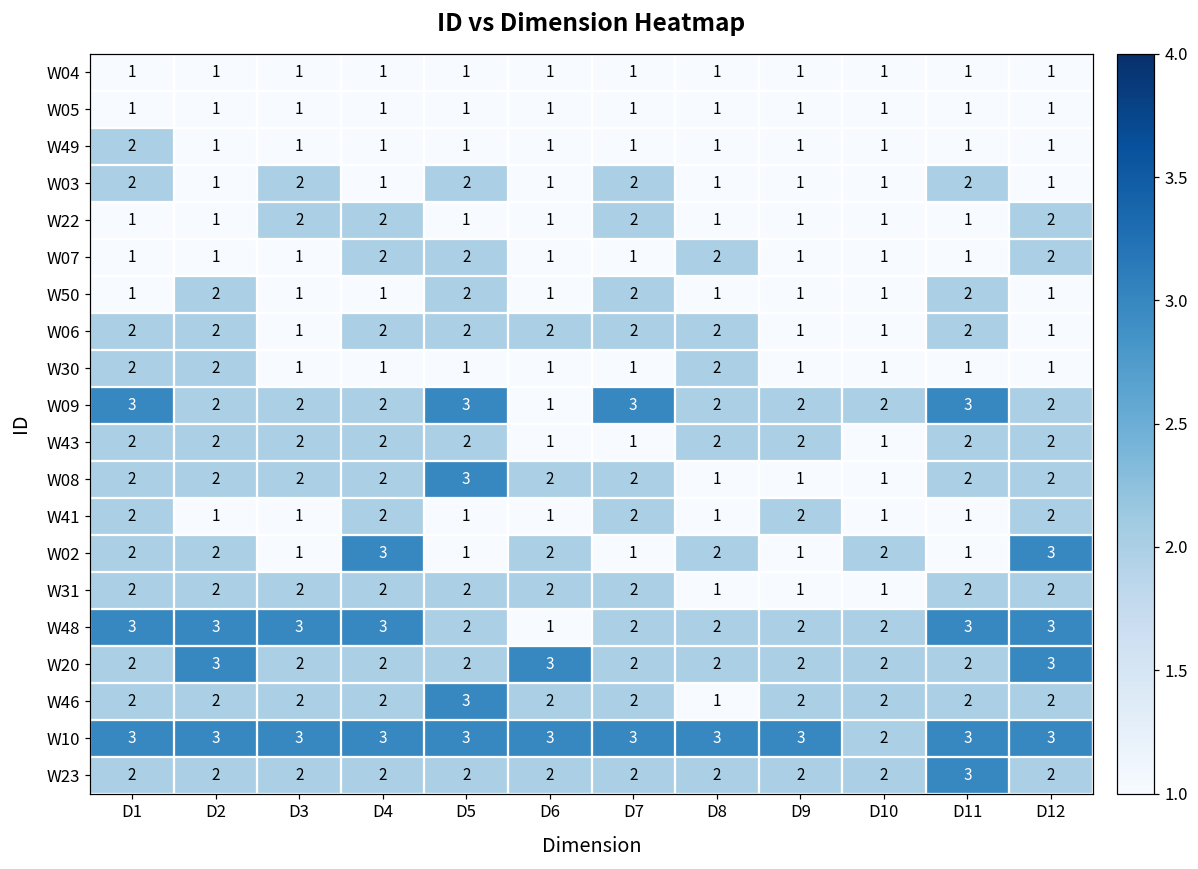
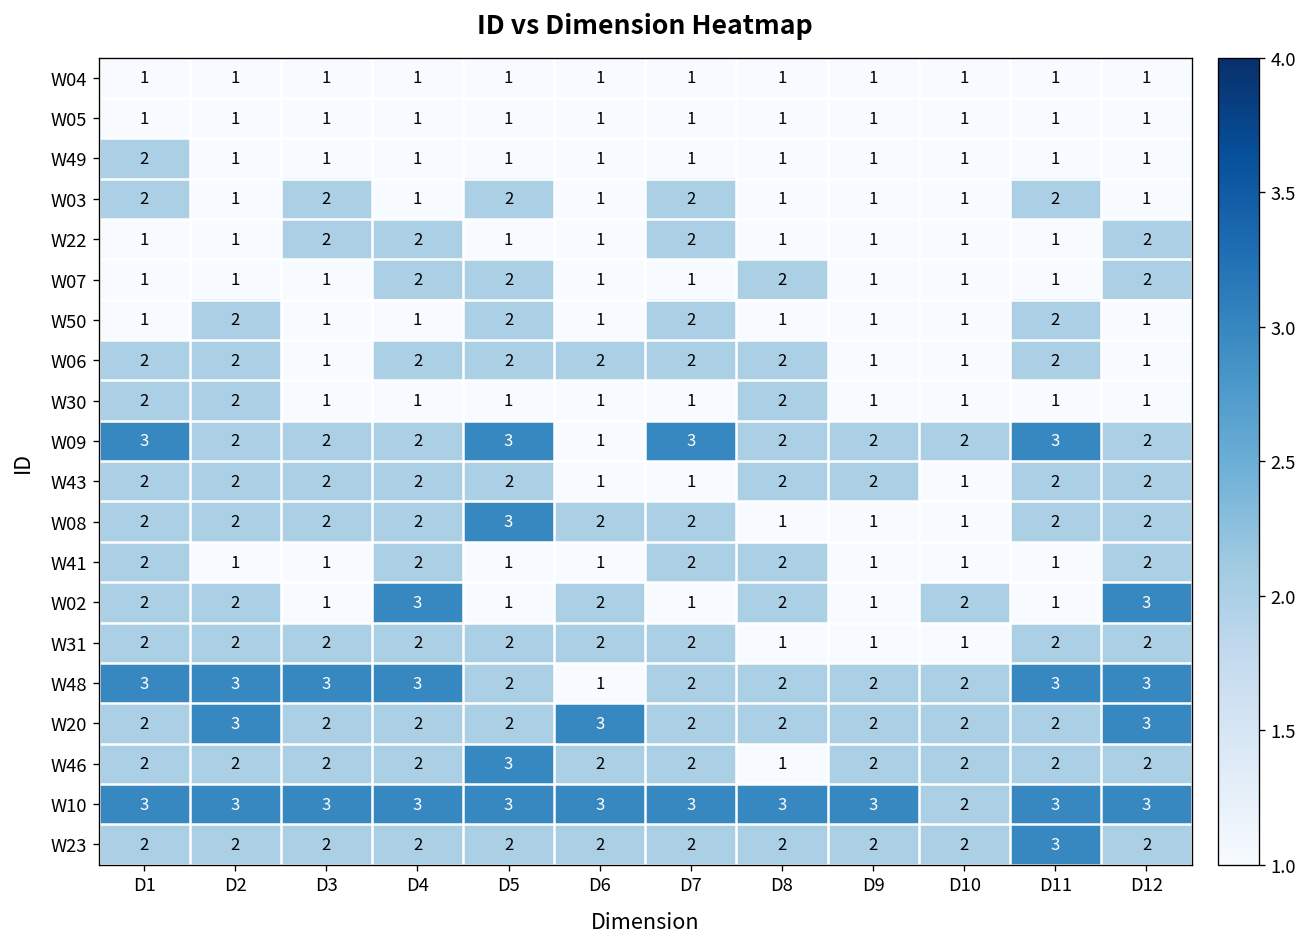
  {
    "W41": {
      "D1": 2,
      "D2": 1,
      "D3": 1,
      "D4": 2,
      "D5": 1,
      "D6": 1,
      "D7": 2,
-     "D8": 1,
-     "D9": 2,
+     "D8": 2,
+     "D9": 1,
      "D10": 1,
      "D11": 1,
      "D12": 2
    }
  }
